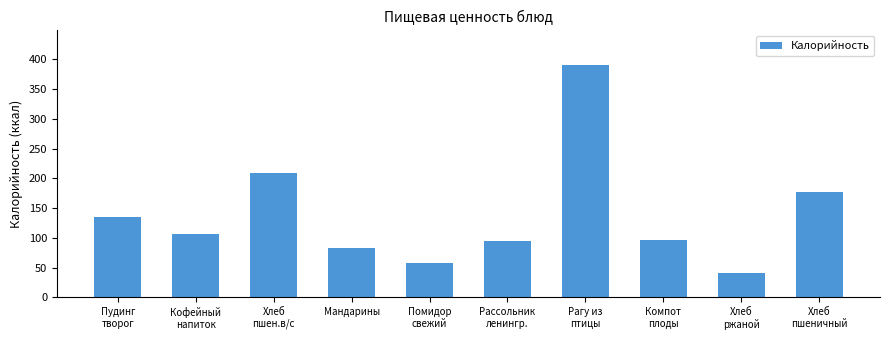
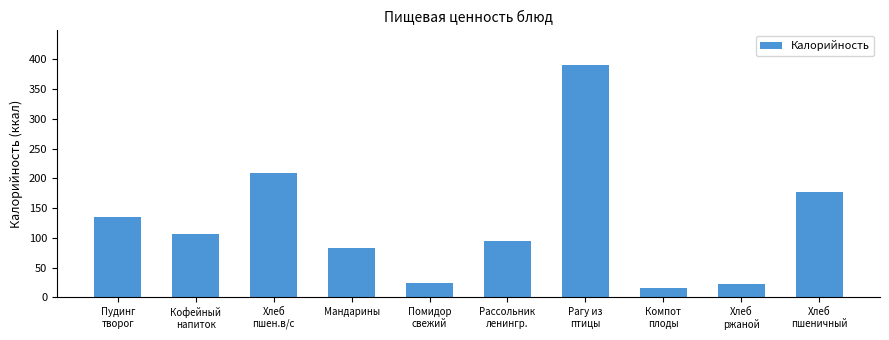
  {
    "Пудинг творог": 140,
    "Кофейный напиток": 110,
    "Хлеб пшен.в/с": 210,
    "Мандарины": 80,
-   "Помидор свежий": 60,
+   "Помидор свежий": 20,
    "Рассольник ленингр.": 100,
    "Рагу из птицы": 390,
-   "Компот плоды": 100,
-   "Хлеб ржаной": 40,
+   "Компот плоды": 20,
+   "Хлеб ржаной": 20,
    "Хлеб пшеничный": 180
  }
